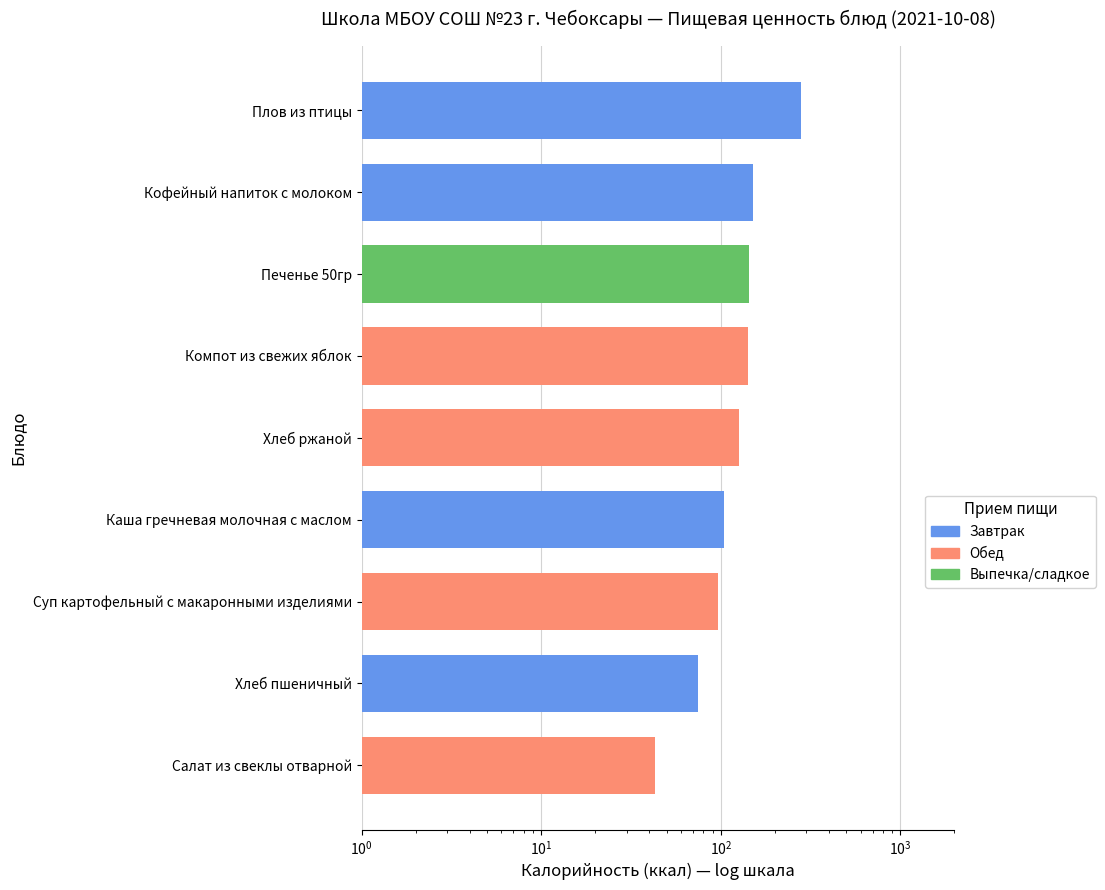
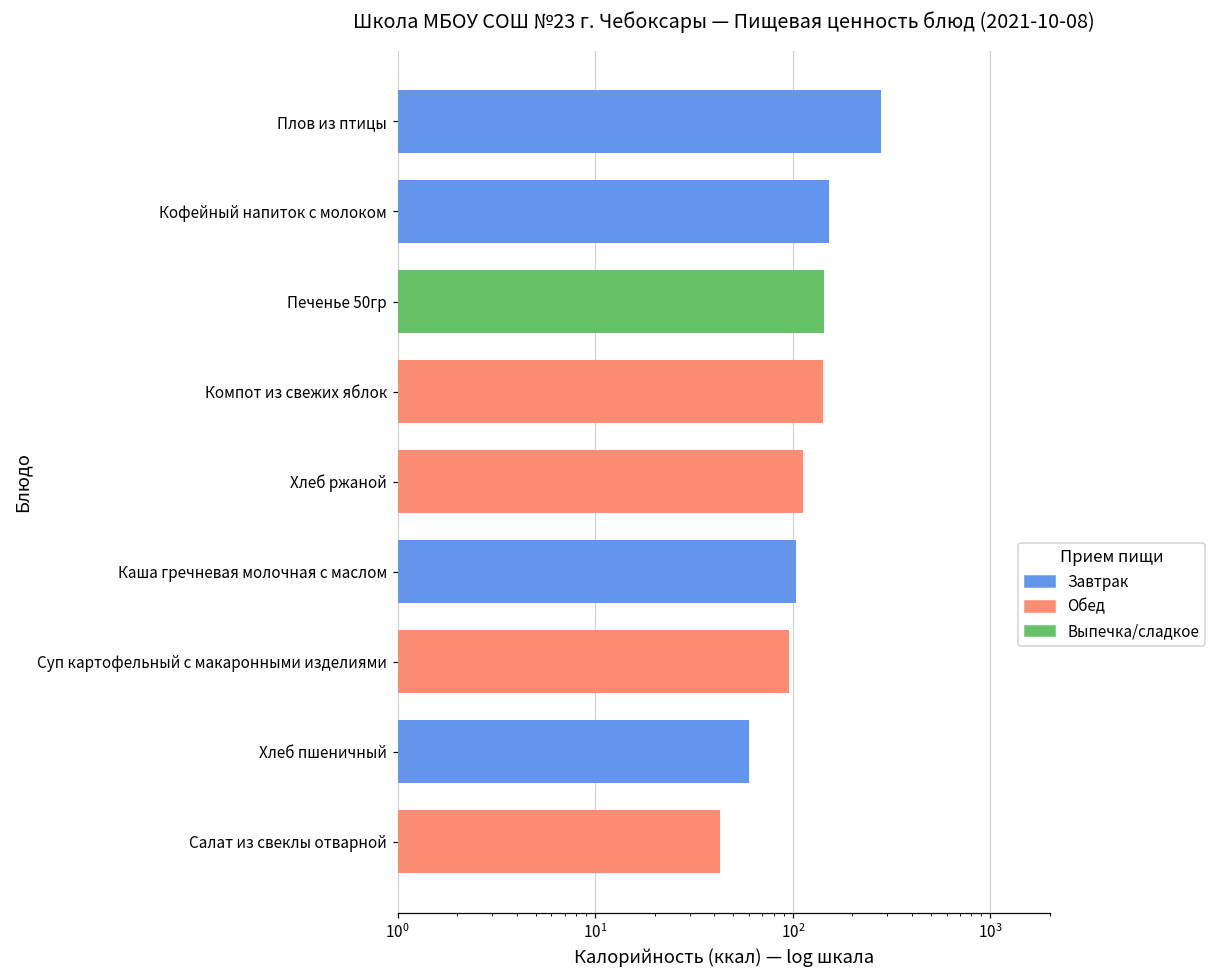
  {
    "Плов из птицы": 280,
    "Кофейный напиток с молоком": 150,
    "Печенье 50гр": 140,
    "Компот из свежих яблок": 140,
-   "Хлеб ржаной": 130,
+   "Хлеб ржаной": 110,
    "Каша гречневая молочная с маслом": 100,
    "Суп картофельный с макаронными изделиями": 100,
-   "Хлеб пшеничный": 75,
+   "Хлеб пшеничный": 60,
    "Салат из свеклы отварной": 43
  }
